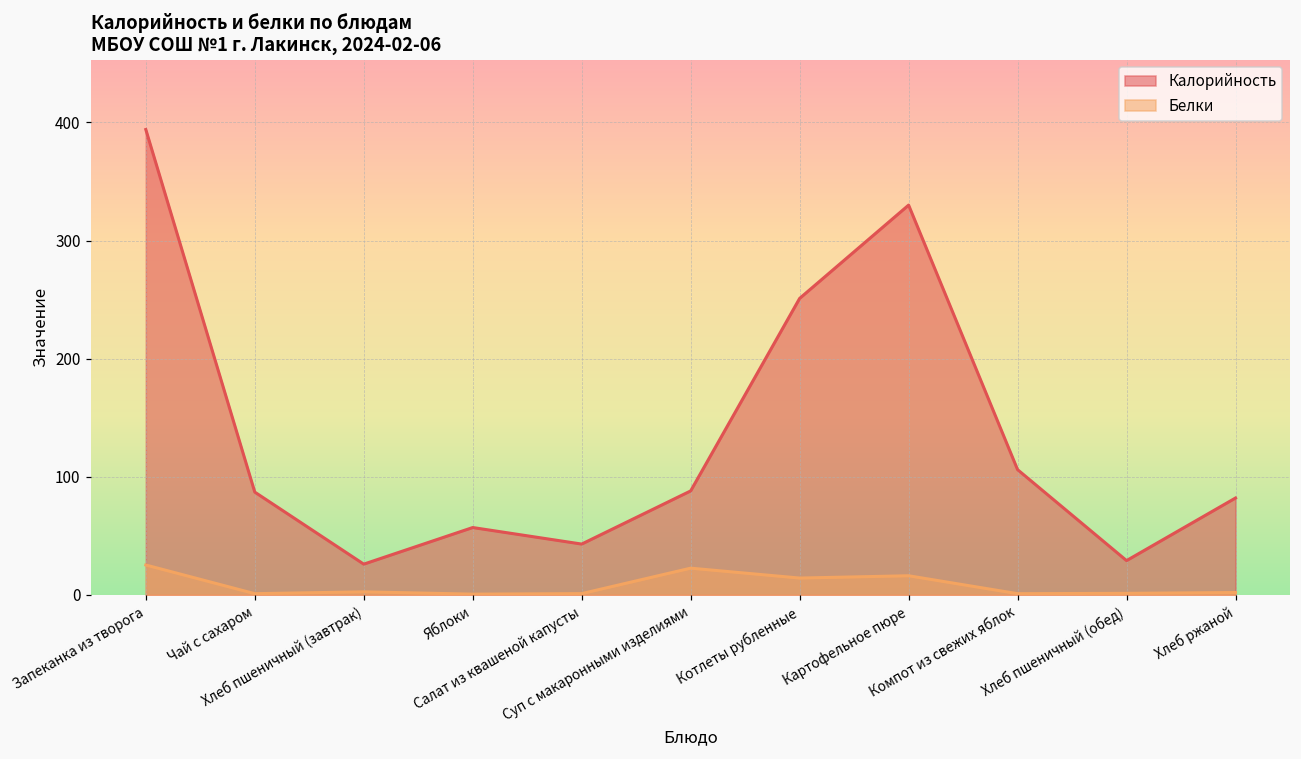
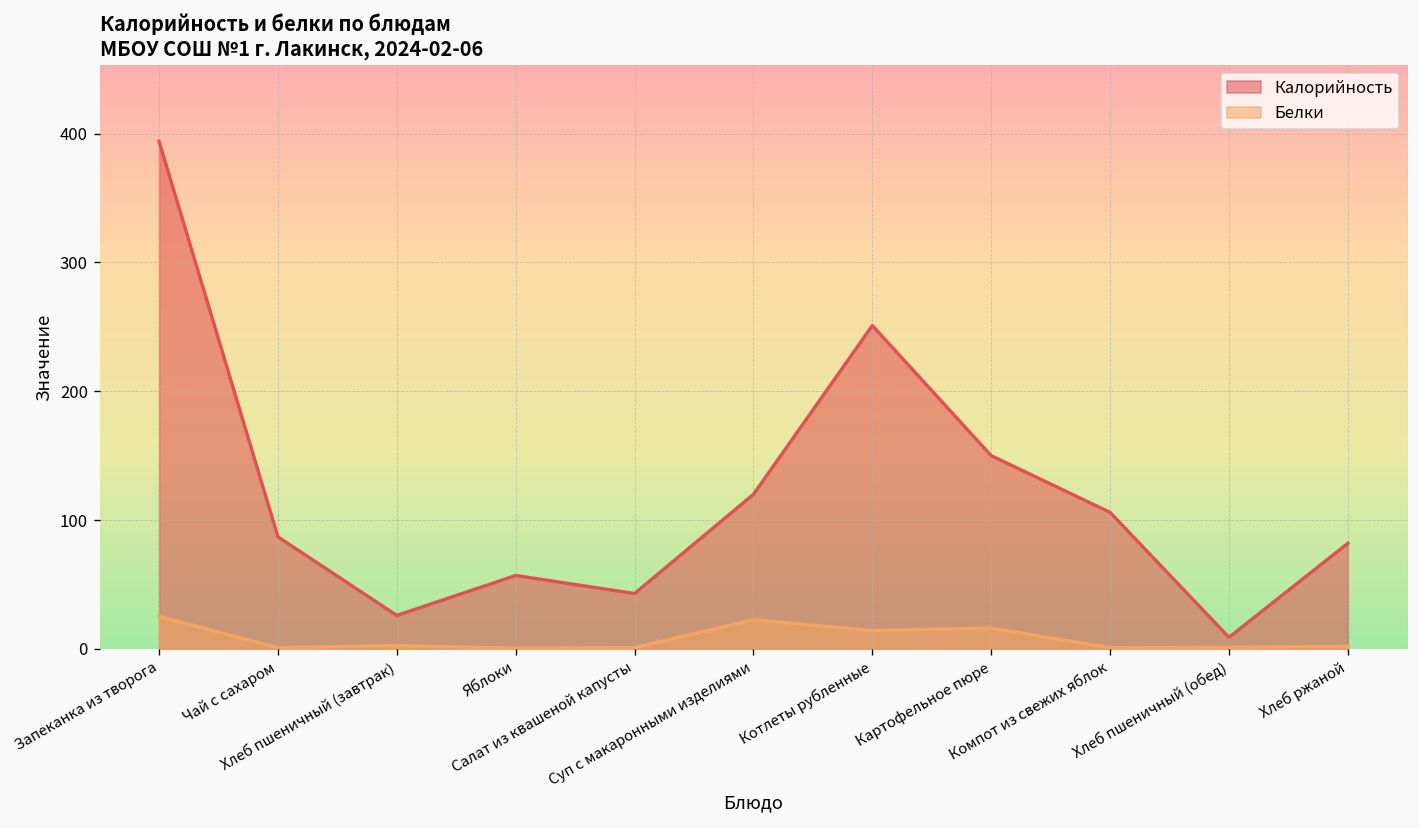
  {
    "Калорийность": {
      "Запеканка из творога": 394,
      "Чай с сахаром": 87,
      "Хлеб пшеничный (завтрак)": 26,
      "Яблоки": 57,
      "Салат из квашеной капусты": 43,
-     "Суп с макаронными изделиями": 88,
+     "Суп с макаронными изделиями": 120,
      "Котлеты рубленные": 251,
-     "Картофельное пюре": 330,
+     "Картофельное пюре": 150,
      "Компот из свежих яблок": 106,
-     "Хлеб пшеничный (обед)": 29,
+     "Хлеб пшеничный (обед)": 9,
      "Хлеб ржаной": 82
    },
    "Белки": {
      "Запеканка из творога": 25,
      "Чай с сахаром": 1,
      "Хлеб пшеничный (завтрак)": 3,
      "Яблоки": 1,
      "Салат из квашеной капусты": 1,
      "Суп с макаронными изделиями": 23,
      "Котлеты рубленные": 14,
      "Картофельное пюре": 16,
      "Компот из свежих яблок": 1,
      "Хлеб пшеничный (обед)": 1,
      "Хлеб ржаной": 2
    }
  }
